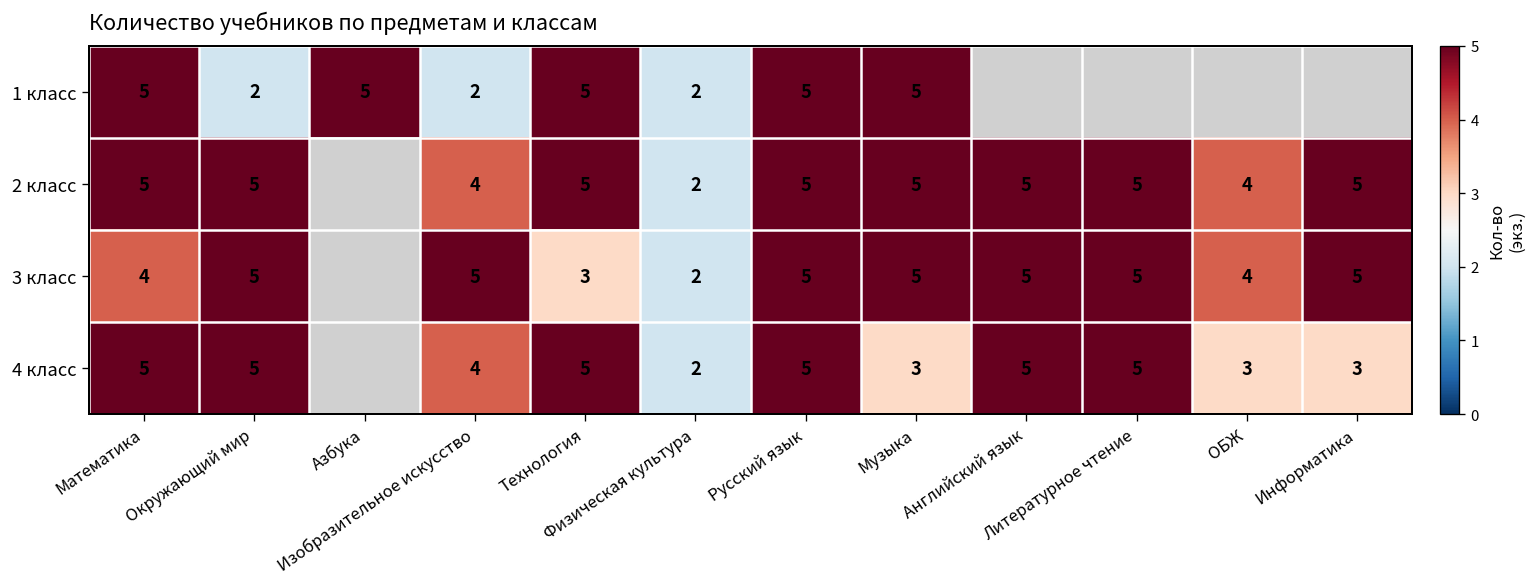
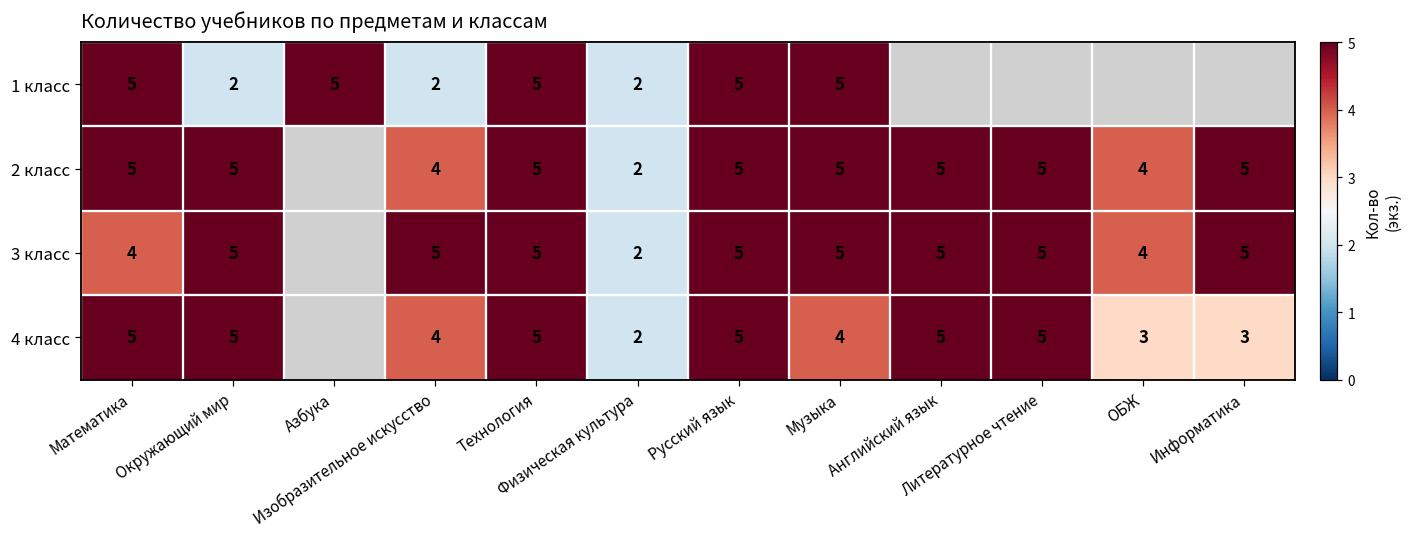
  {
    "1 класс": {
      "Математика": 5,
      "Окружающий мир": 2,
      "Азбука": 5,
      "Изобразительное искусство": 2,
      "Технология": 5,
      "Физическая культура": 2,
      "Русский язык": 5,
      "Музыка": 5
    },
    "2 класс": {
      "Математика": 5,
      "Окружающий мир": 5,
      "Изобразительное искусство": 4,
      "Технология": 5,
      "Физическая культура": 2,
      "Русский язык": 5,
      "Музыка": 5,
      "Английский язык": 5,
      "Литературное чтение": 5,
      "ОБЖ": 4,
      "Информатика": 5
    },
    "3 класс": {
      "Математика": 4,
      "Окружающий мир": 5,
      "Изобразительное искусство": 5,
-     "Технология": 3,
+     "Технология": 5,
      "Физическая культура": 2,
      "Русский язык": 5,
      "Музыка": 5,
      "Английский язык": 5,
      "Литературное чтение": 5,
      "ОБЖ": 4,
      "Информатика": 5
    },
    "4 класс": {
      "Математика": 5,
      "Окружающий мир": 5,
      "Изобразительное искусство": 4,
      "Технология": 5,
      "Физическая культура": 2,
      "Русский язык": 5,
-     "Музыка": 3,
+     "Музыка": 4,
      "Английский язык": 5,
      "Литературное чтение": 5,
      "ОБЖ": 3,
      "Информатика": 3
    }
  }
